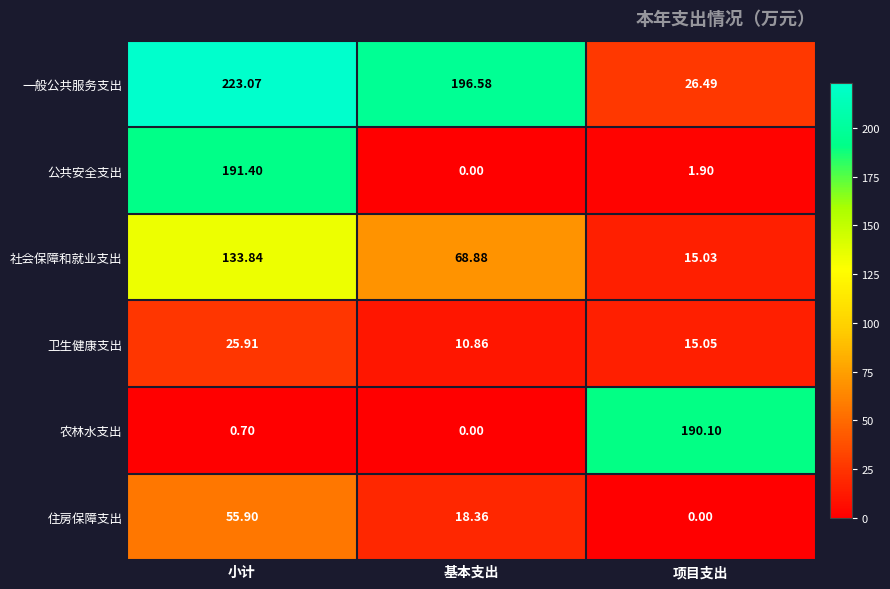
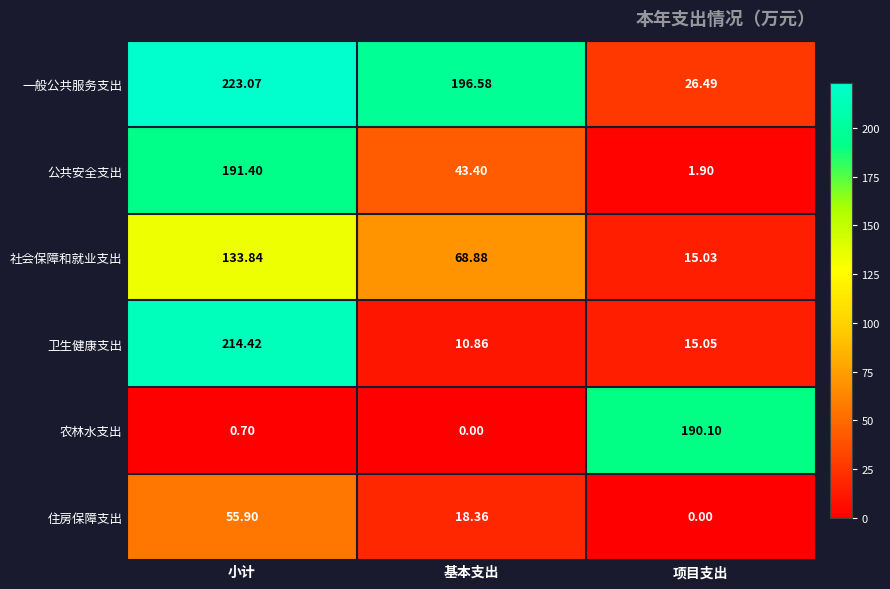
  {
    "一般公共服务支出": {
      "小计": 223.07,
      "基本支出": 196.58,
      "项目支出": 26.49
    },
    "公共安全支出": {
      "小计": 191.40,
-     "基本支出": 0.00,
+     "基本支出": 43.40,
      "项目支出": 1.90
    },
    "社会保障和就业支出": {
      "小计": 133.84,
      "基本支出": 68.88,
      "项目支出": 15.03
    },
    "卫生健康支出": {
-     "小计": 25.91,
+     "小计": 214.42,
      "基本支出": 10.86,
      "项目支出": 15.05
    },
    "农林水支出": {
      "小计": 0.70,
      "基本支出": 0.00,
      "项目支出": 190.10
    },
    "住房保障支出": {
      "小计": 55.90,
      "基本支出": 18.36,
      "项目支出": 0.00
    }
  }
